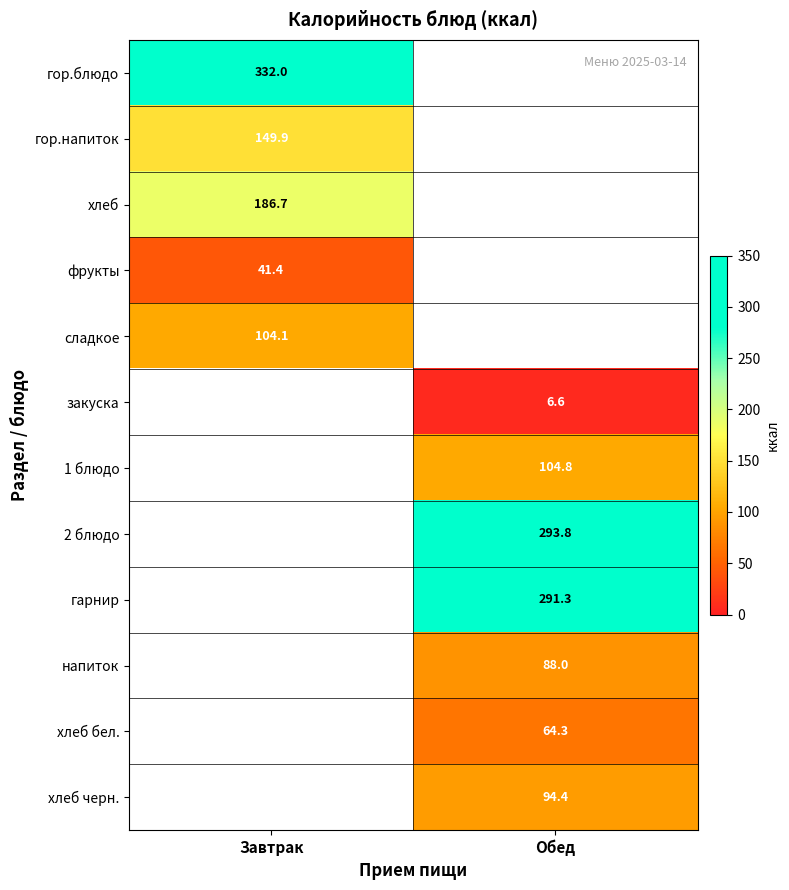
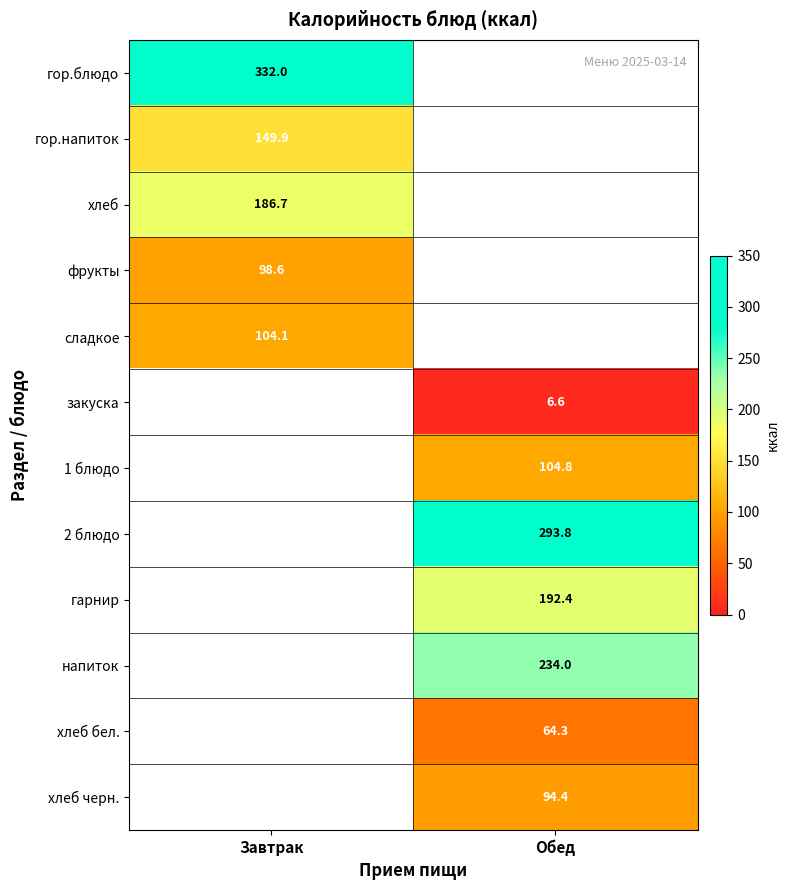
  {
    "гор.блюдо": {
      "Завтрак": 332.0
    },
    "гор.напиток": {
      "Завтрак": 149.9
    },
    "хлеб": {
      "Завтрак": 186.7
    },
    "фрукты": {
-     "Завтрак": 41.4
+     "Завтрак": 98.6
    },
    "сладкое": {
      "Завтрак": 104.1
    },
    "закуска": {
      "Обед": 6.6
    },
    "1 блюдо": {
      "Обед": 104.8
    },
    "2 блюдо": {
      "Обед": 293.8
    },
    "гарнир": {
-     "Обед": 291.3
+     "Обед": 192.4
    },
    "напиток": {
-     "Обед": 88.0
+     "Обед": 234.0
    },
    "хлеб бел.": {
      "Обед": 64.3
    },
    "хлеб черн.": {
      "Обед": 94.4
    }
  }
